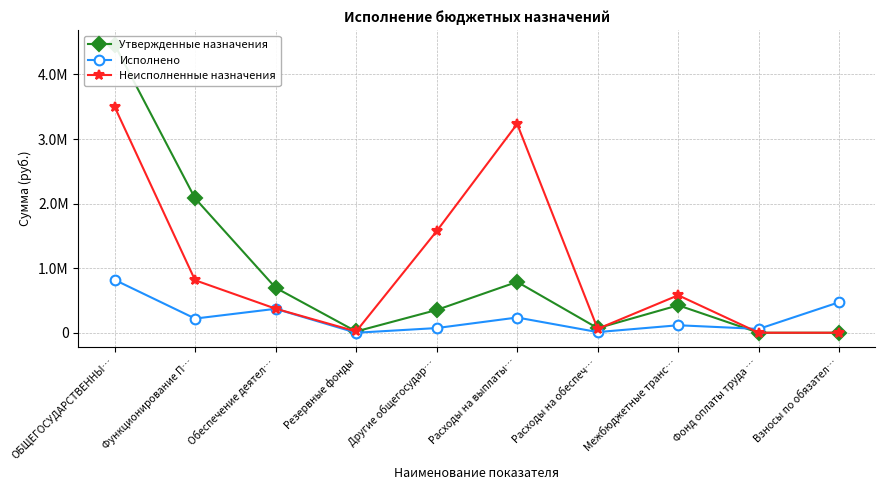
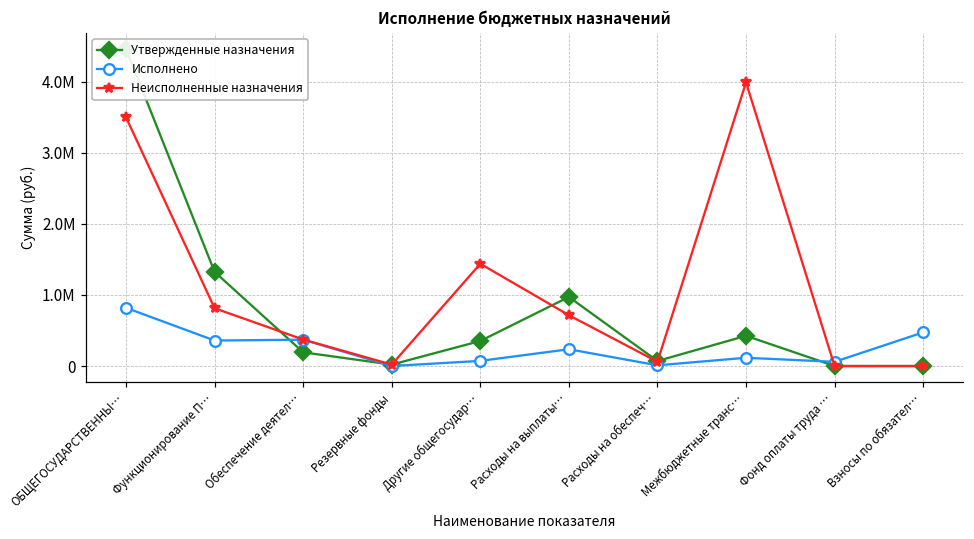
  {
    "Утвержденные назначения": {
-     "Функционирование П…": 2100000,
-     "Обеспечение деятел…": 700000,
+     "Функционирование П…": 1300000,
+     "Обеспечение деятел…": 200000,
      "Другие общегосудар…": 400000,
-     "Расходы на выплаты…": 800000,
+     "Расходы на выплаты…": 1000000,
      "Межбюджетные транс…": 400000
    },
    "Исполнено": {
      "ОБЩЕГОСУДАРСТВЕННЫ…": 800000,
-     "Функционирование П…": 200000,
+     "Функционирование П…": 400000,
      "Другие общегосудар…": 100000,
      "Расходы на выплаты…": 200000,
      "Расходы на обеспеч…": 0,
      "Межбюджетные транс…": 100000,
      "Фонд оплаты труда …": 100000,
      "Взносы по обязател…": 500000
    },
    "Неисполненные назначения": {
      "ОБЩЕГОСУДАРСТВЕННЫ…": 3500000,
      "Функционирование П…": 800000,
-     "Другие общегосудар…": 1600000,
-     "Расходы на выплаты…": 3200000,
-     "Межбюджетные транс…": 600000
+     "Другие общегосудар…": 1400000,
+     "Расходы на выплаты…": 700000,
+     "Межбюджетные транс…": 4000000
    }
  }
